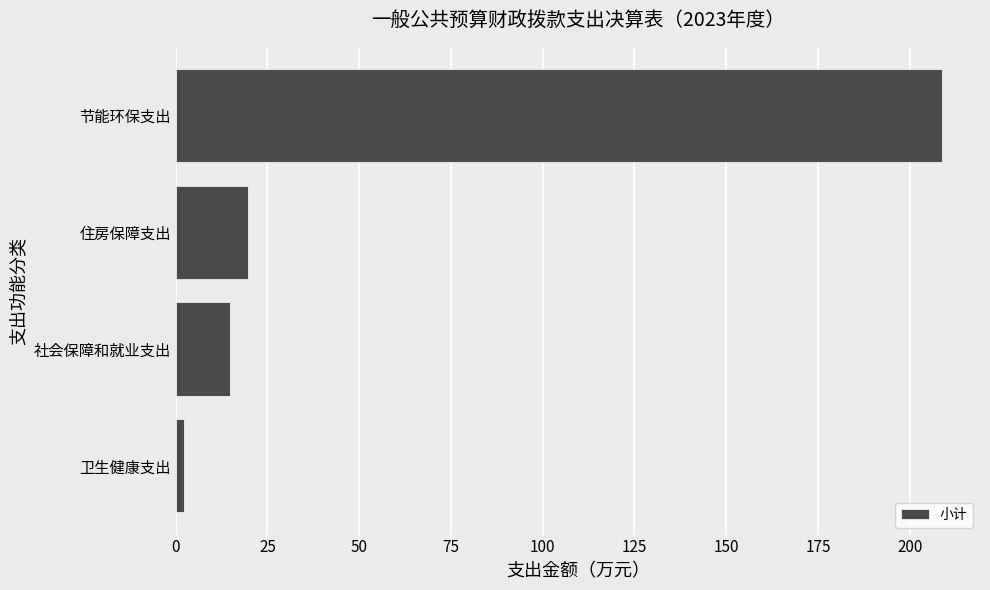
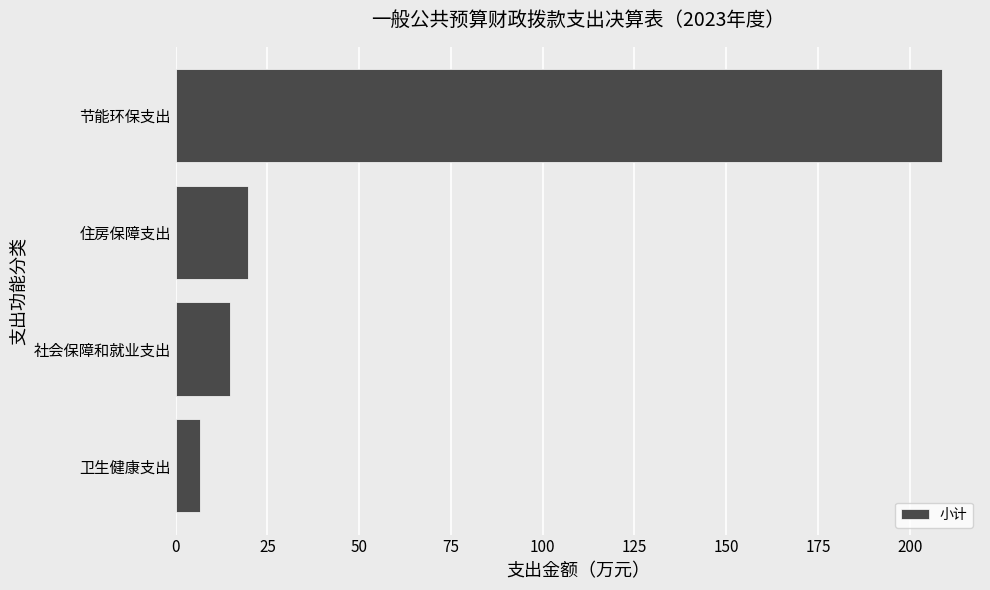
  {
    "节能环保支出": 209,
    "住房保障支出": 20,
    "社会保障和就业支出": 15,
-   "卫生健康支出": 2
+   "卫生健康支出": 7
  }
